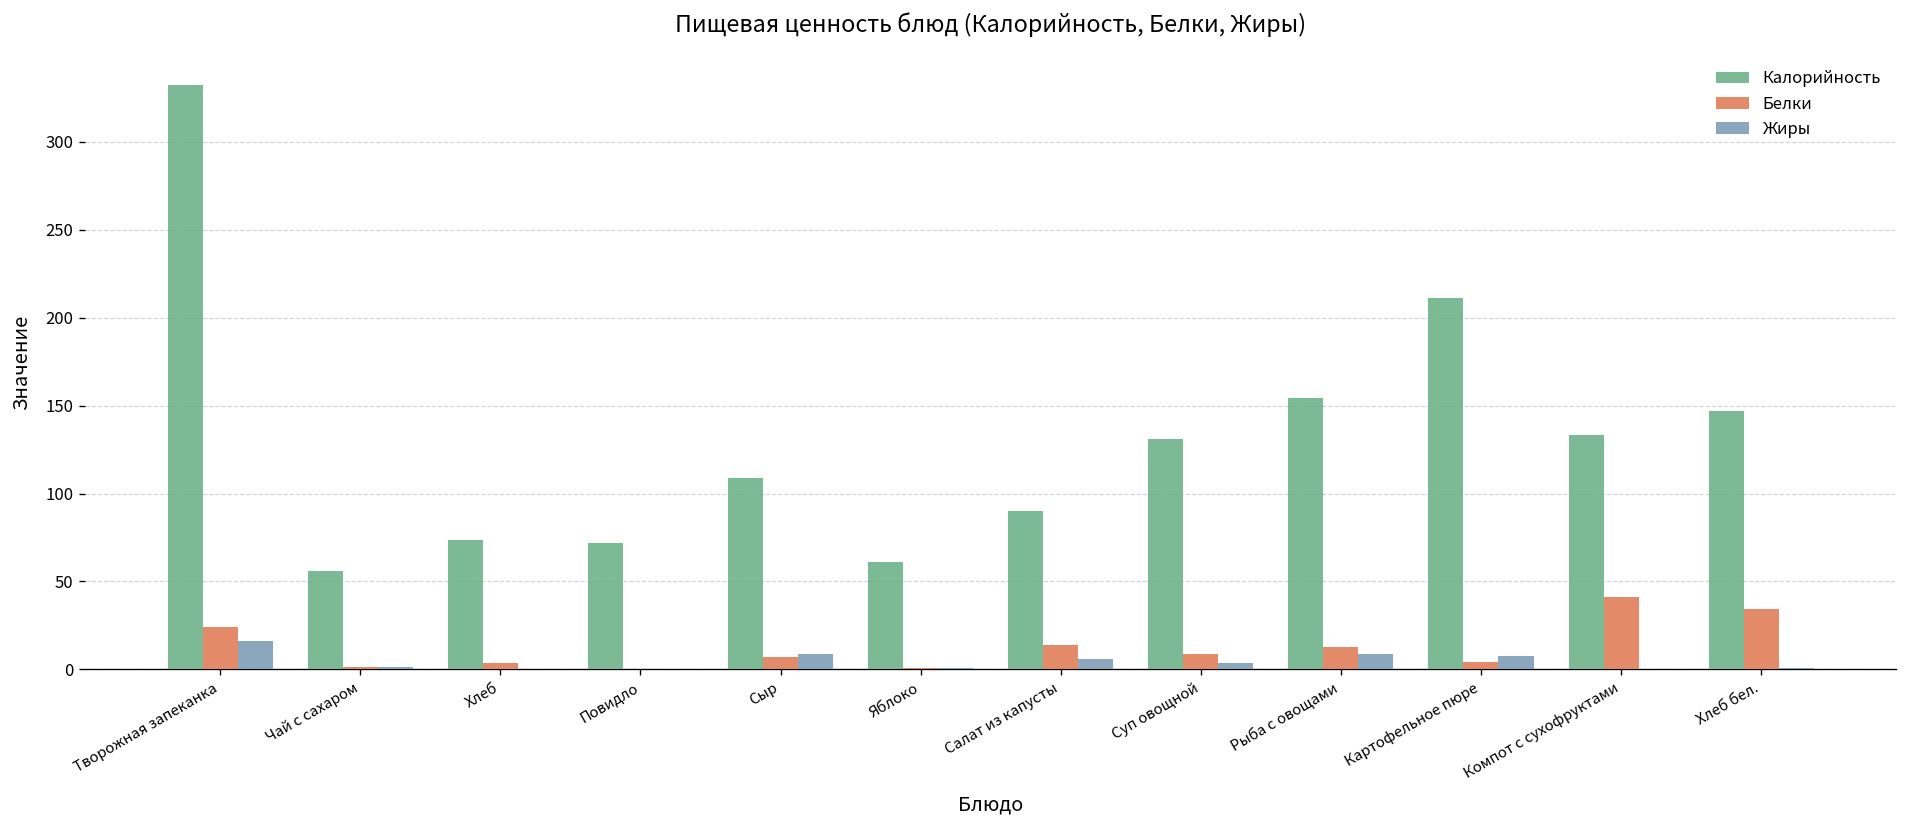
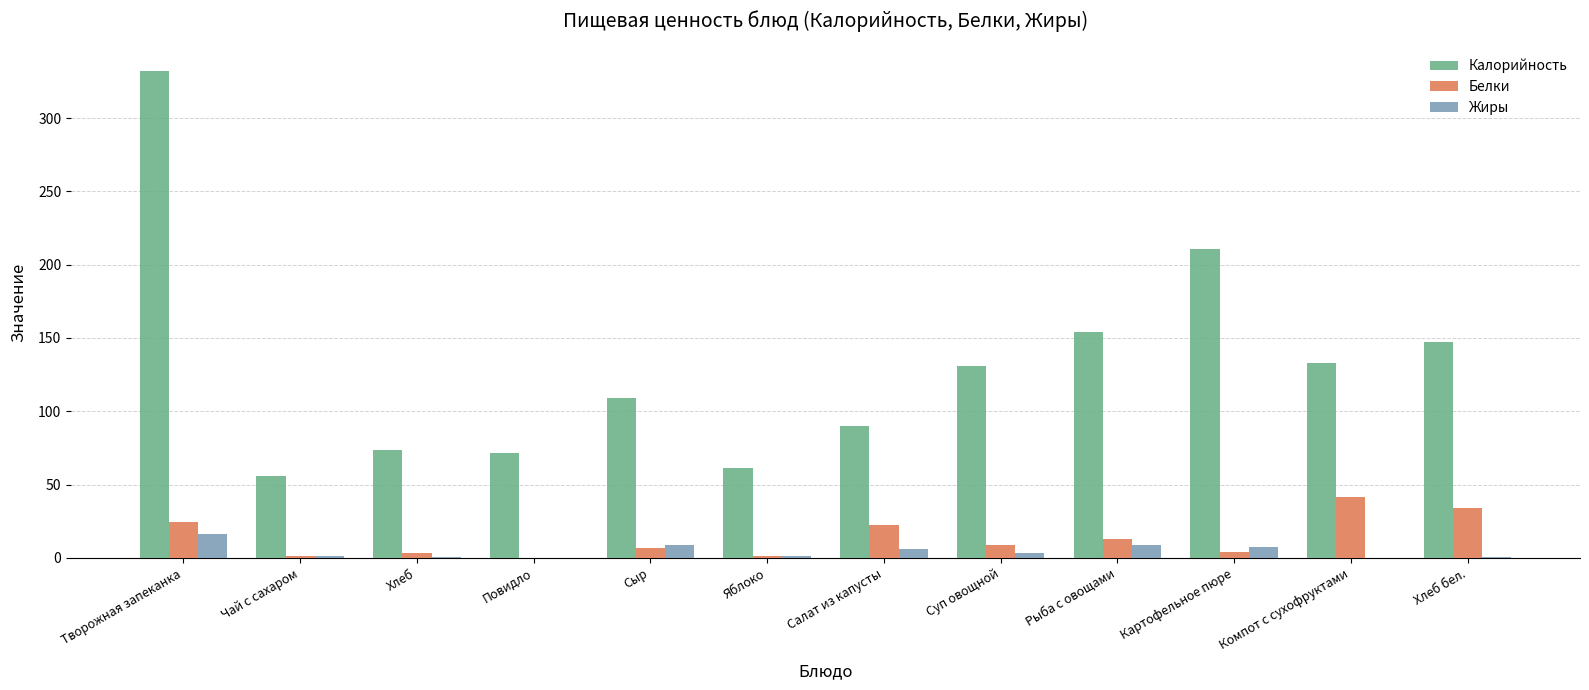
  {
    "Белки": {
      "Творожная запеканка": 24,
      "Хлеб": 4,
      "Сыр": 7,
-     "Салат из капусты": 14,
+     "Салат из капусты": 23,
      "Суп овощной": 9,
      "Рыба с овощами": 13,
      "Картофельное пюре": 4,
      "Компот с сухофруктами": 41,
      "Хлеб бел.": 34
    }
  }
